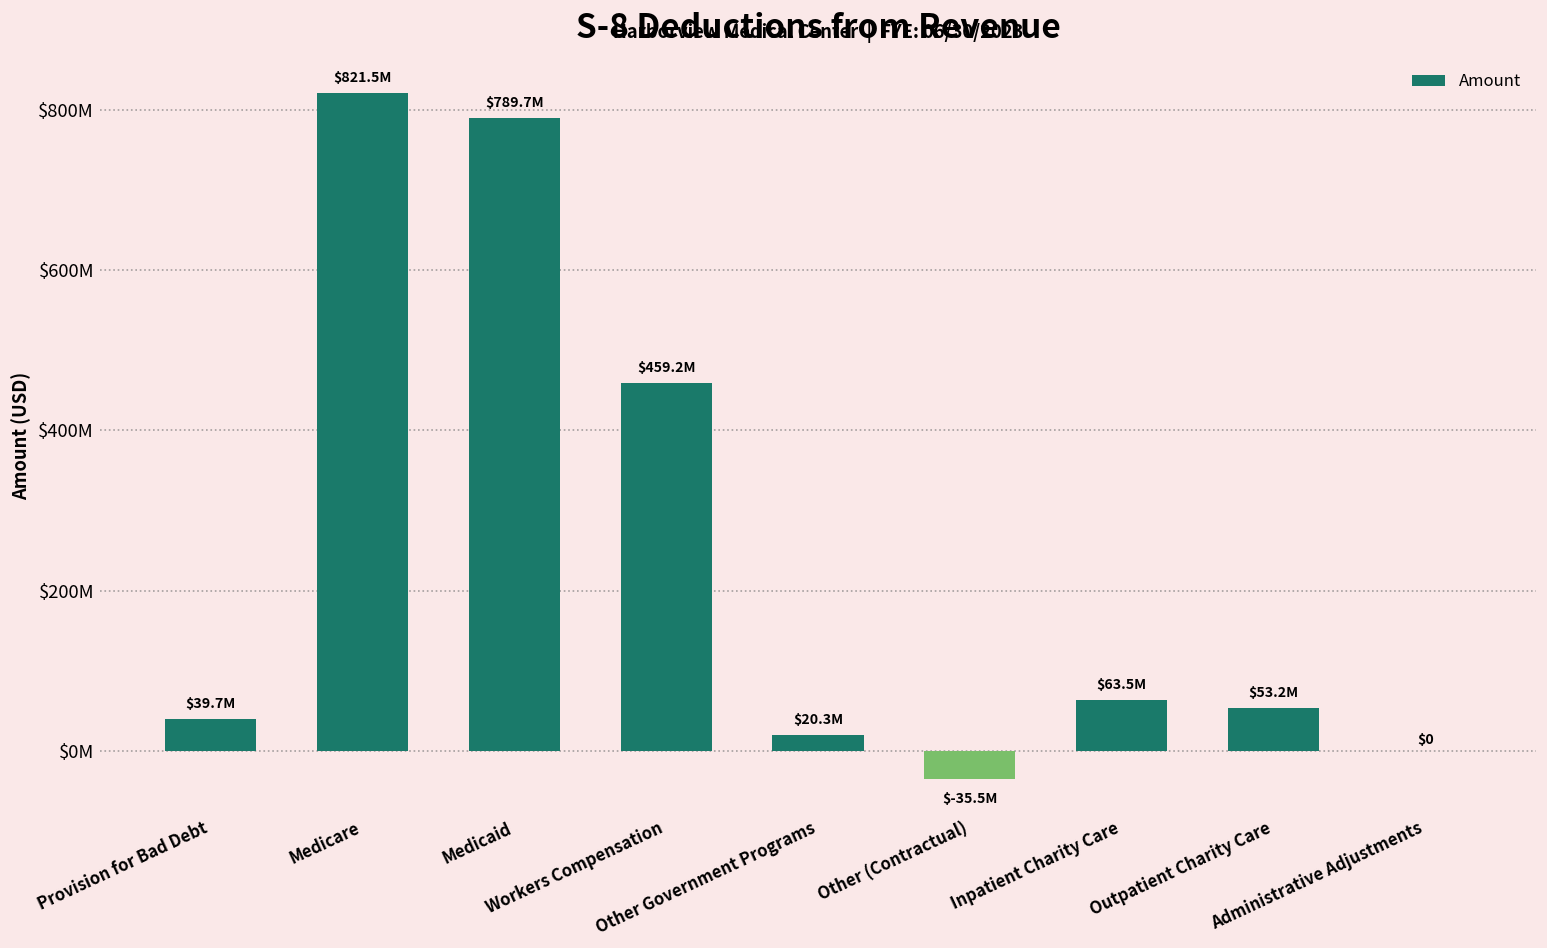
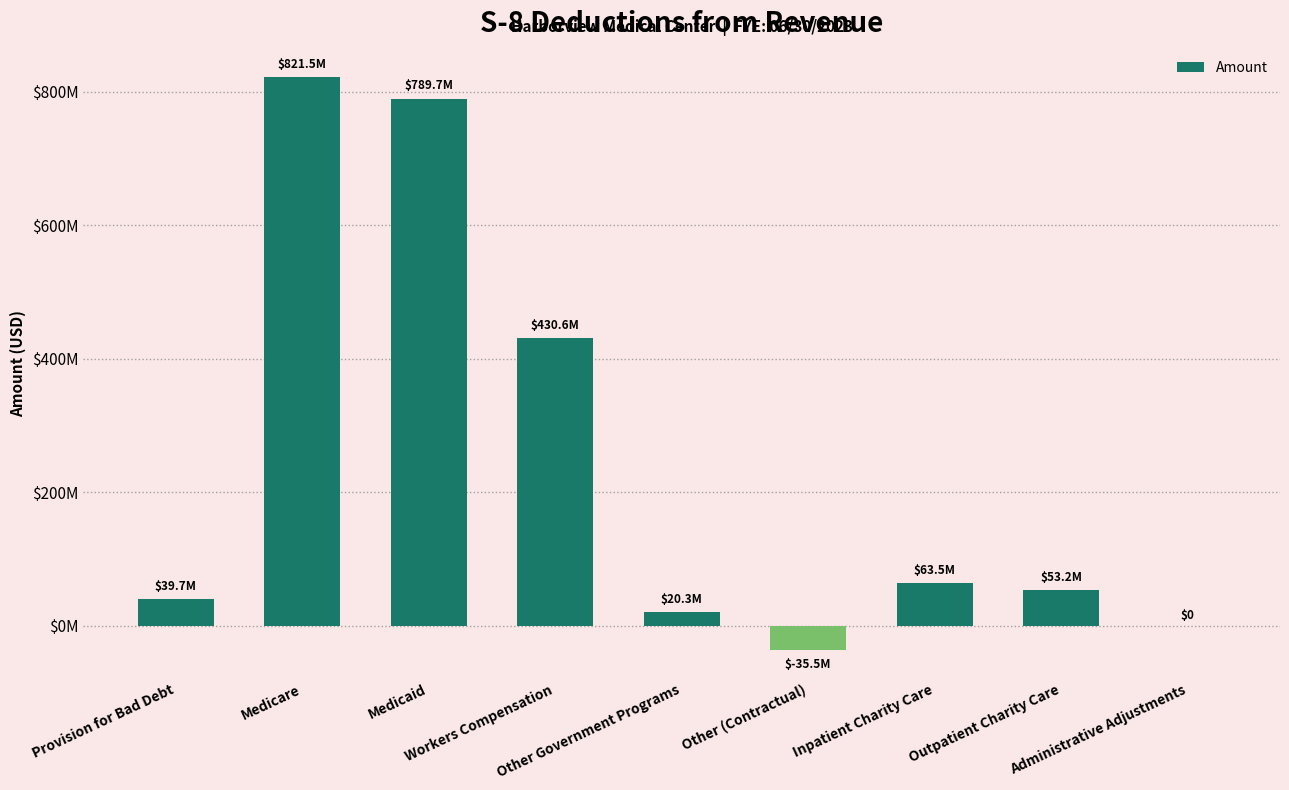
  {
    "Provision for Bad Debt": "$39.7M",
    "Medicare": "$821.5M",
    "Medicaid": "$789.7M",
-   "Workers Compensation": "$459.2M",
+   "Workers Compensation": "$430.6M",
    "Other Government Programs": "$20.3M",
    "Other (Contractual)": "$-35.5M",
    "Inpatient Charity Care": "$63.5M",
    "Outpatient Charity Care": "$53.2M",
    "Administrative Adjustments": "$0"
  }
